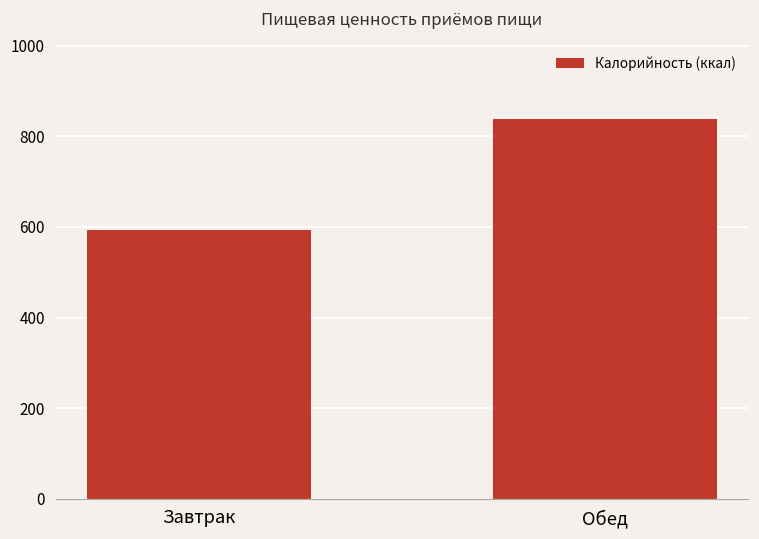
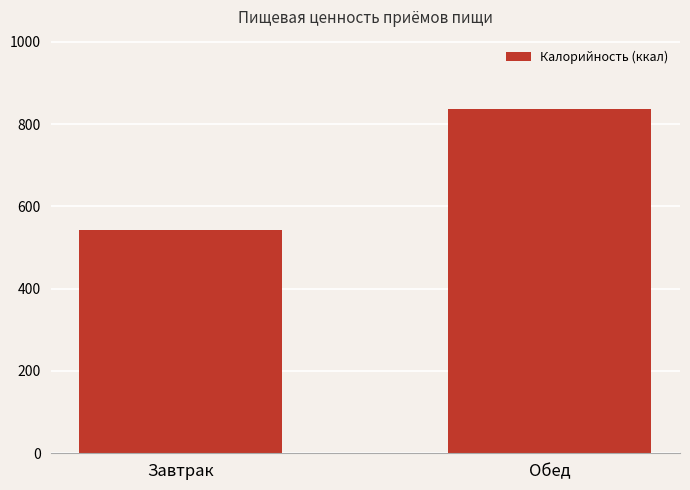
  {
-   "Завтрак": 590,
+   "Завтрак": 540,
    "Обед": 840
  }
